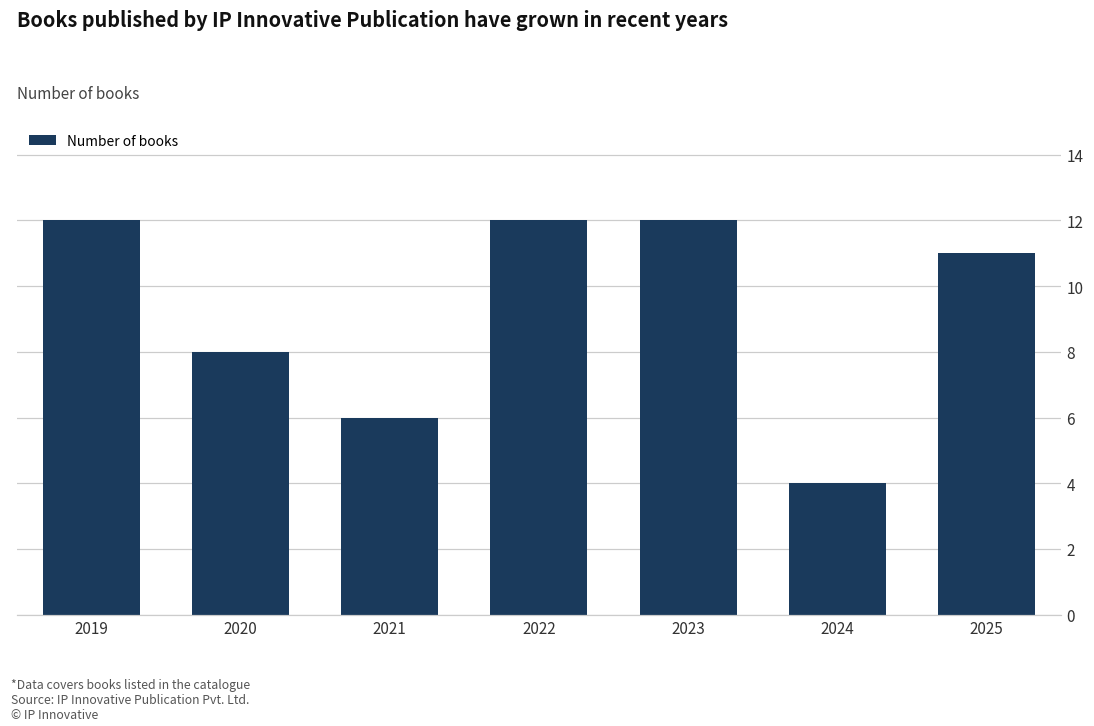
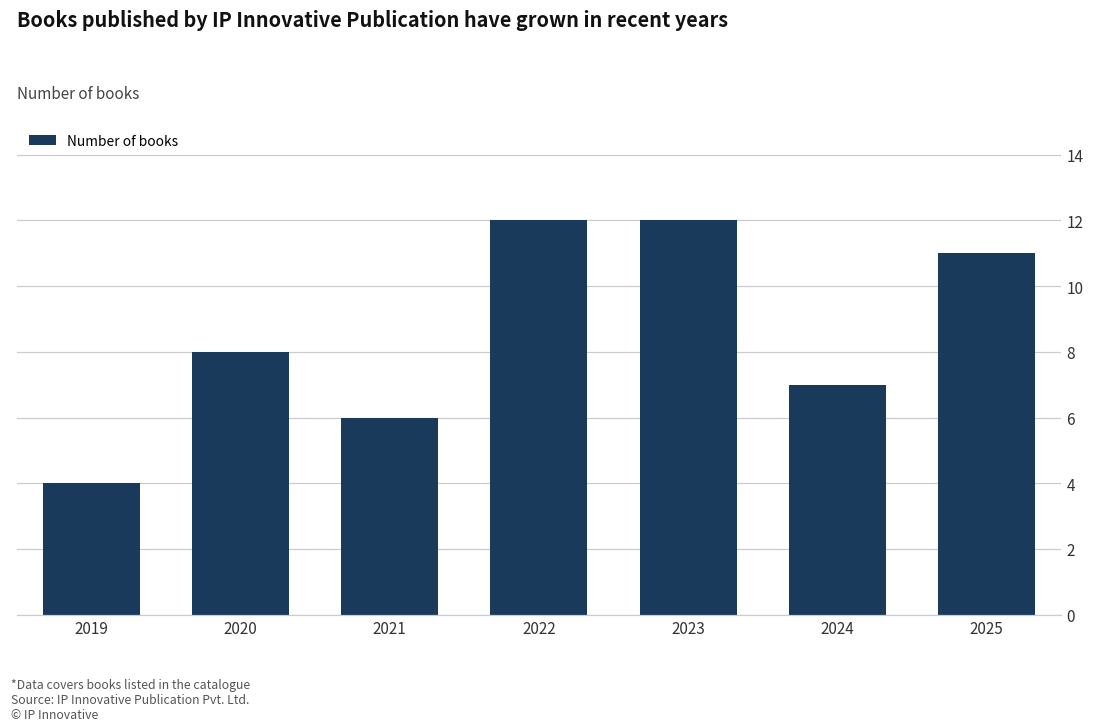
  {
-   "2019": 12,
+   "2019": 4,
    "2020": 8,
    "2021": 6,
    "2022": 12,
    "2023": 12,
-   "2024": 4,
+   "2024": 7,
    "2025": 11
  }
